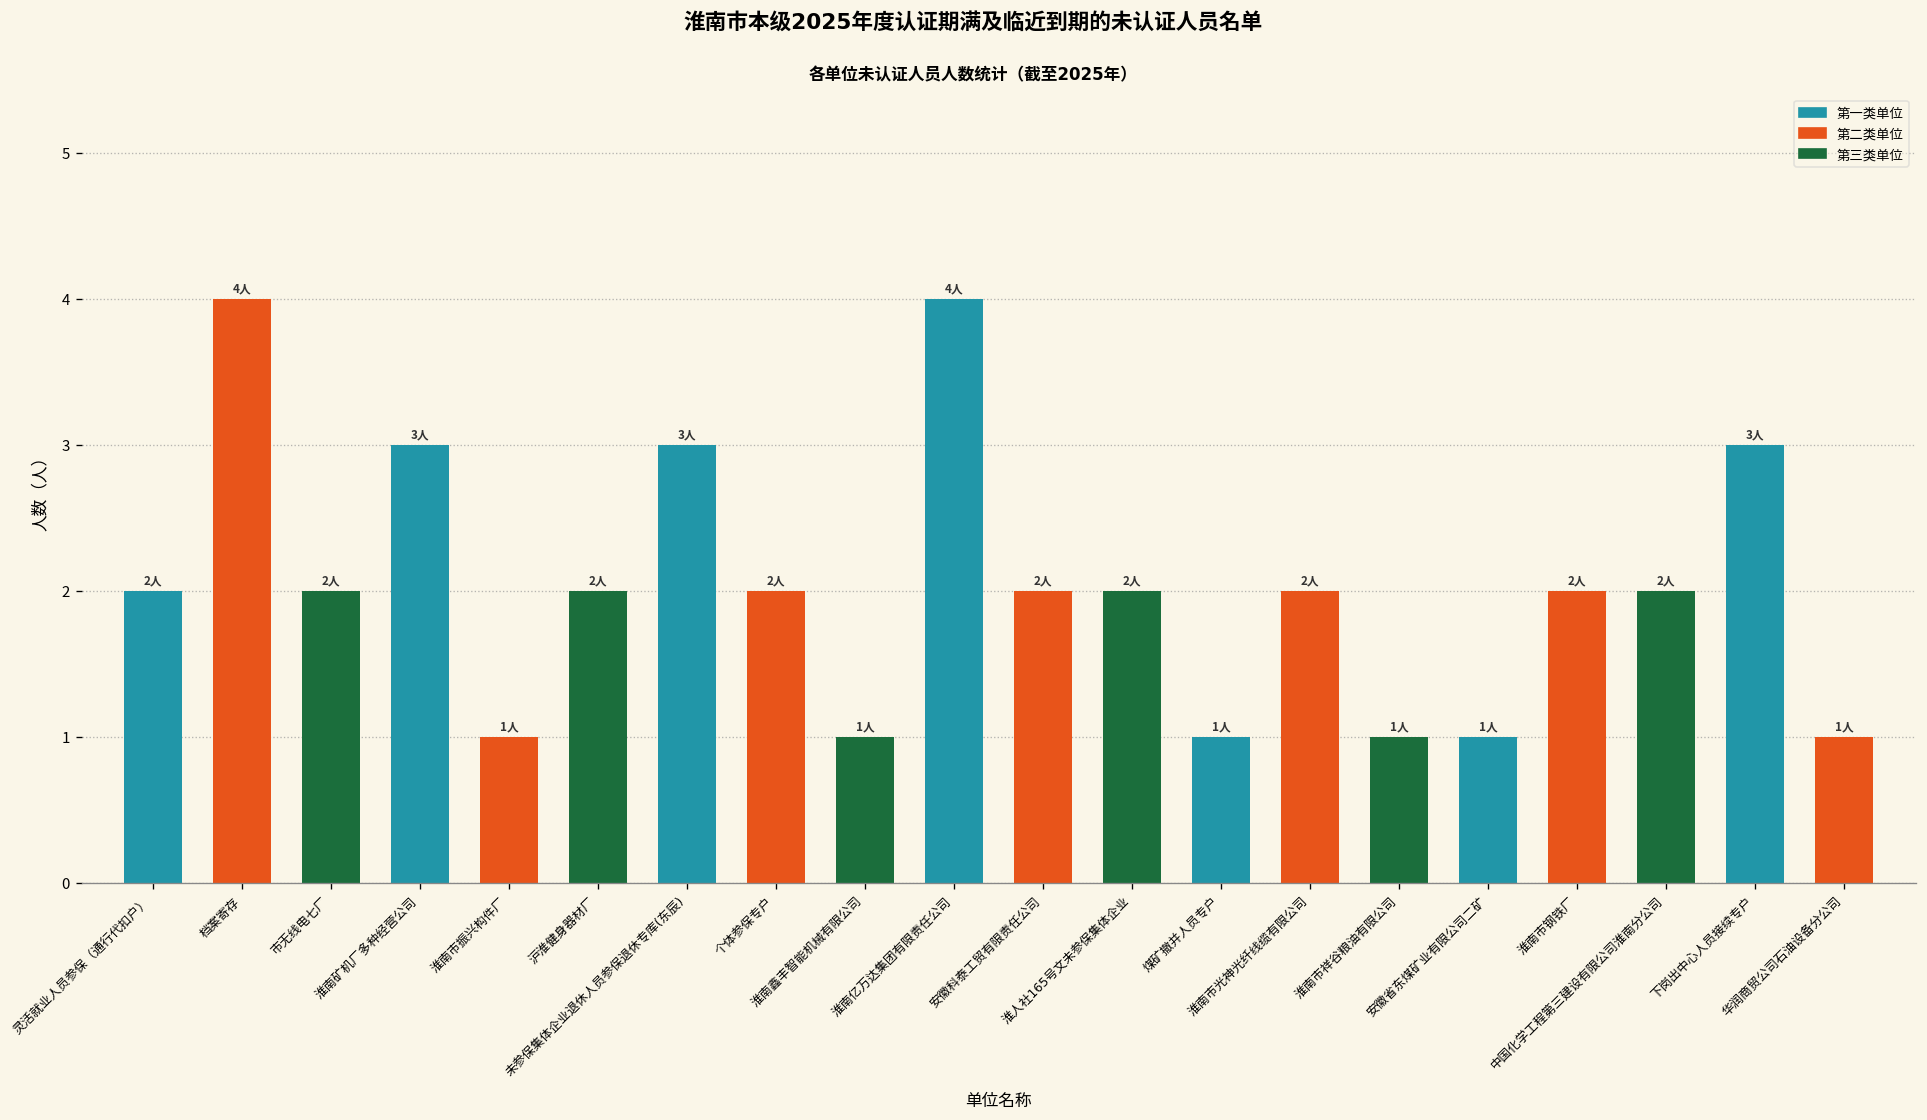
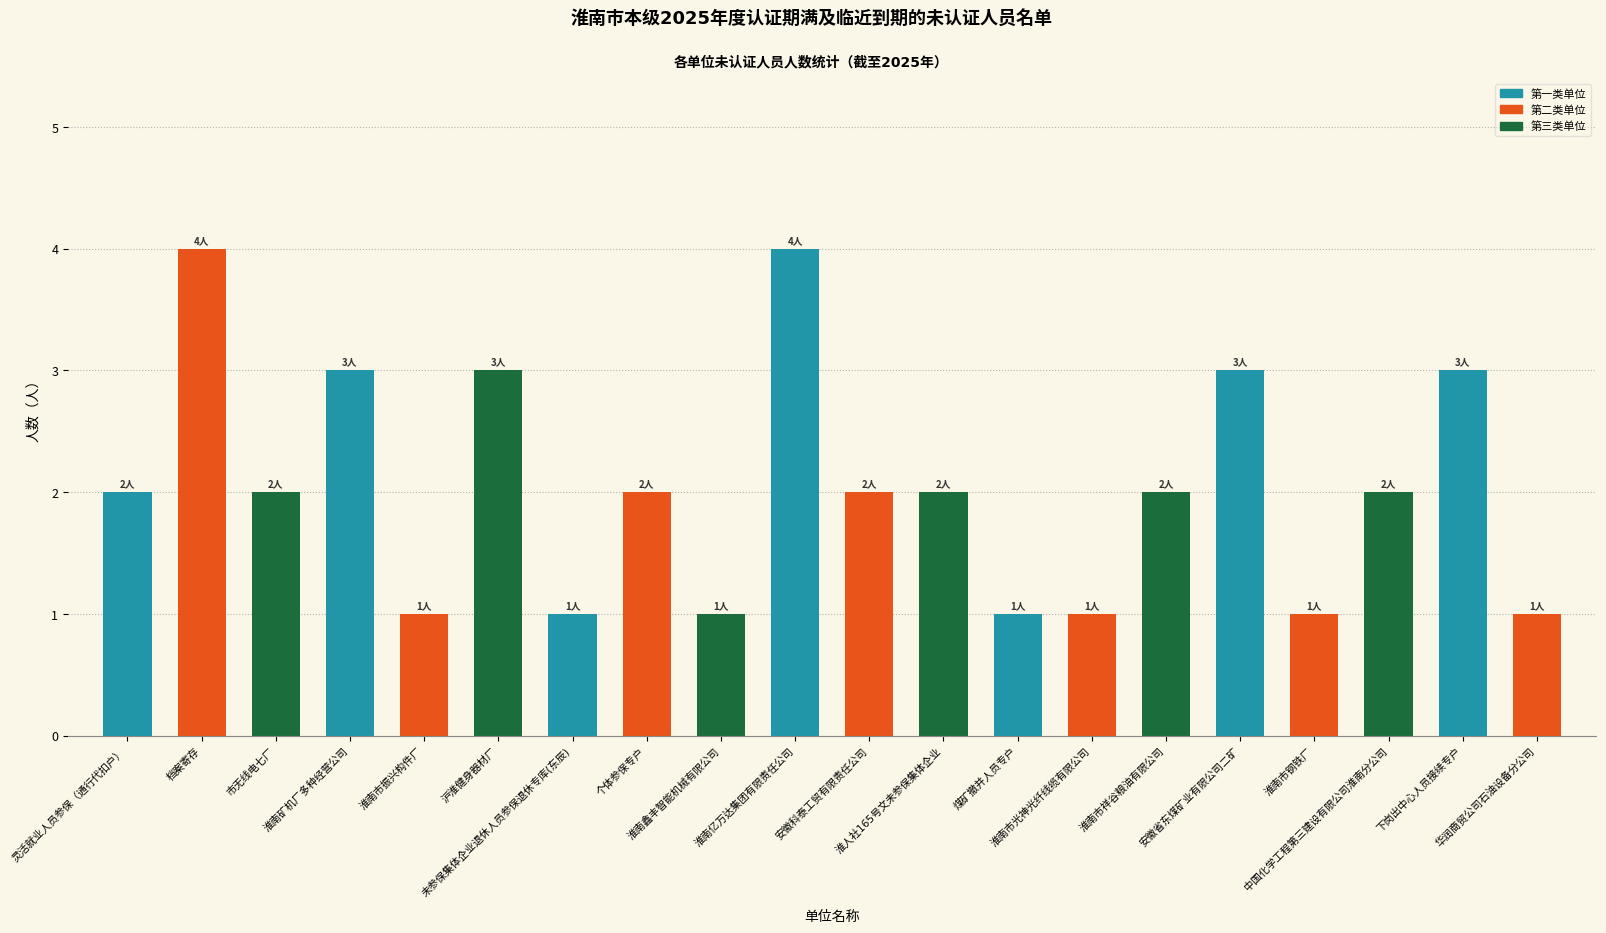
  {
    "灵活就业人员参保（通行代扣户）": "2人",
    "档案寄存": "4人",
    "市无线电七厂": "2人",
    "淮南矿机厂多种经营公司": "3人",
    "淮南市振兴构件厂": "1人",
-   "沪淮健身器材厂": "2人",
-   "未参保集体企业退休人员参保退休专库(东辰)": "3人",
+   "沪淮健身器材厂": "3人",
+   "未参保集体企业退休人员参保退休专库(东辰)": "1人",
    "个体参保专户": "2人",
    "淮南鑫丰智能机械有限公司": "1人",
    "淮南亿万达集团有限责任公司": "4人",
    "安徽科泰工贸有限责任公司": "2人",
    "淮人社165号文未参保集体企业": "2人",
    "煤矿撤并人员专户": "1人",
-   "淮南市光神光纤线缆有限公司": "2人",
-   "淮南市祥谷粮油有限公司": "1人",
-   "安徽省东煤矿业有限公司二矿": "1人",
-   "淮南市钢铁厂": "2人",
+   "淮南市光神光纤线缆有限公司": "1人",
+   "淮南市祥谷粮油有限公司": "2人",
+   "安徽省东煤矿业有限公司二矿": "3人",
+   "淮南市钢铁厂": "1人",
    "中国化学工程第三建设有限公司淮南分公司": "2人",
    "下岗出中心人员接续专户": "3人",
    "华润商贸公司石油设备分公司": "1人"
  }
